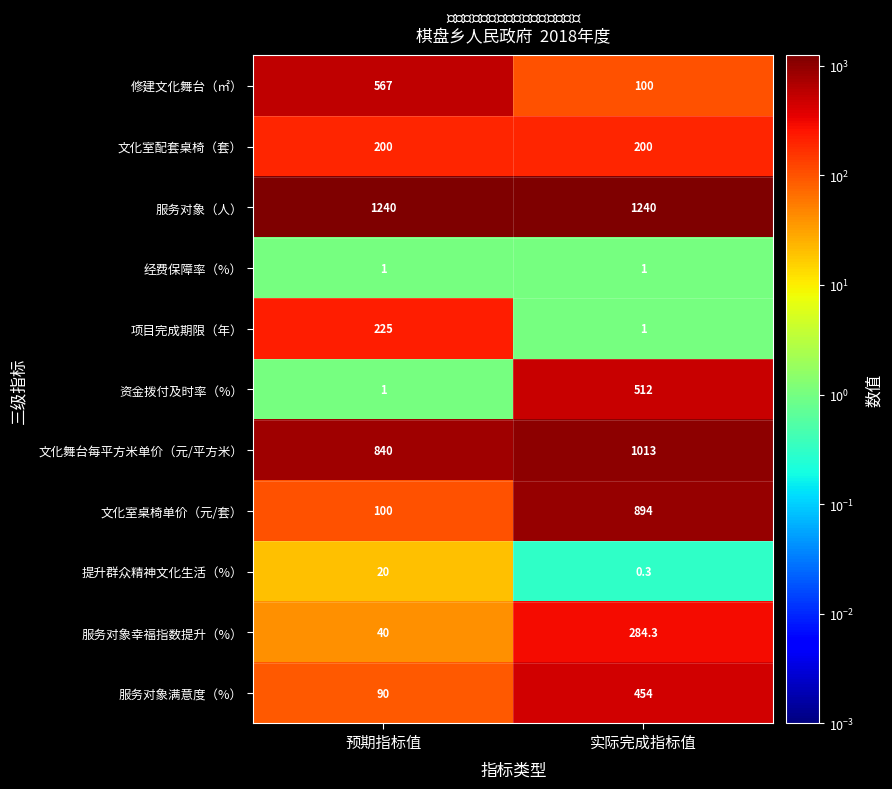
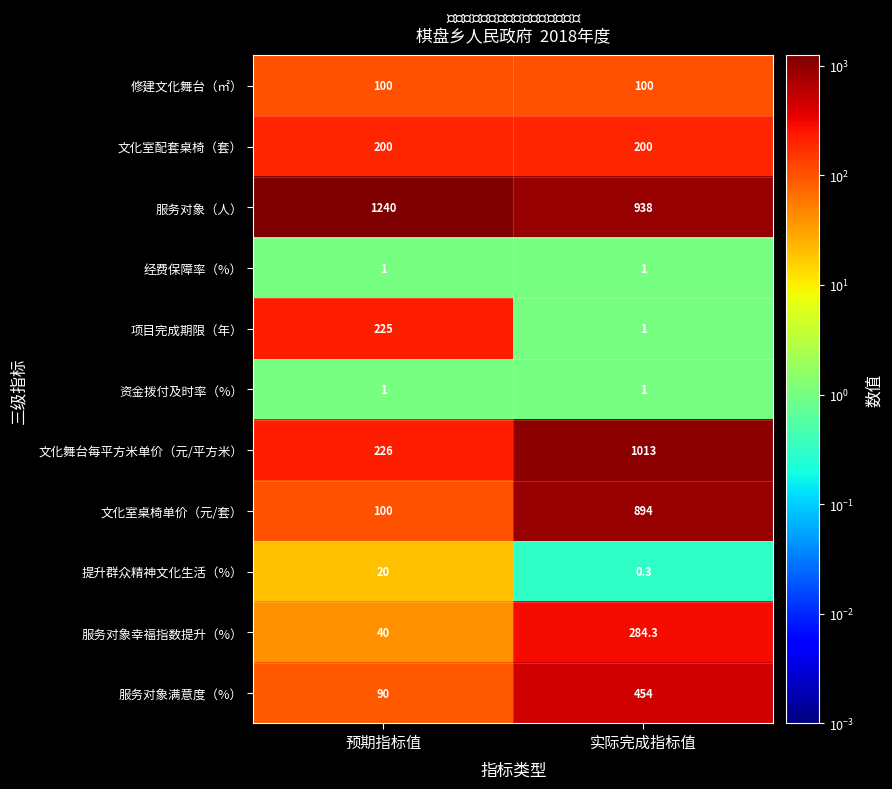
  {
    "修建文化舞台（㎡）": {
-     "预期指标值": 567,
+     "预期指标值": 100,
      "实际完成指标值": 100
    },
    "文化室配套桌椅（套）": {
      "预期指标值": 200,
      "实际完成指标值": 200
    },
    "服务对象（人）": {
      "预期指标值": 1240,
-     "实际完成指标值": 1240
+     "实际完成指标值": 938
    },
    "经费保障率（%）": {
      "预期指标值": 1,
      "实际完成指标值": 1
    },
    "项目完成期限（年）": {
      "预期指标值": 225,
      "实际完成指标值": 1
    },
    "资金拨付及时率（%）": {
      "预期指标值": 1,
-     "实际完成指标值": 512
+     "实际完成指标值": 1
    },
    "文化舞台每平方米单价（元/平方米）": {
-     "预期指标值": 840,
+     "预期指标值": 226,
      "实际完成指标值": 1013
    },
    "文化室桌椅单价（元/套）": {
      "预期指标值": 100,
      "实际完成指标值": 894
    },
    "提升群众精神文化生活（%）": {
      "预期指标值": 20,
      "实际完成指标值": 0.3
    },
    "服务对象幸福指数提升（%）": {
      "预期指标值": 40,
      "实际完成指标值": 284.3
    },
    "服务对象满意度（%）": {
      "预期指标值": 90,
      "实际完成指标值": 454
    }
  }
